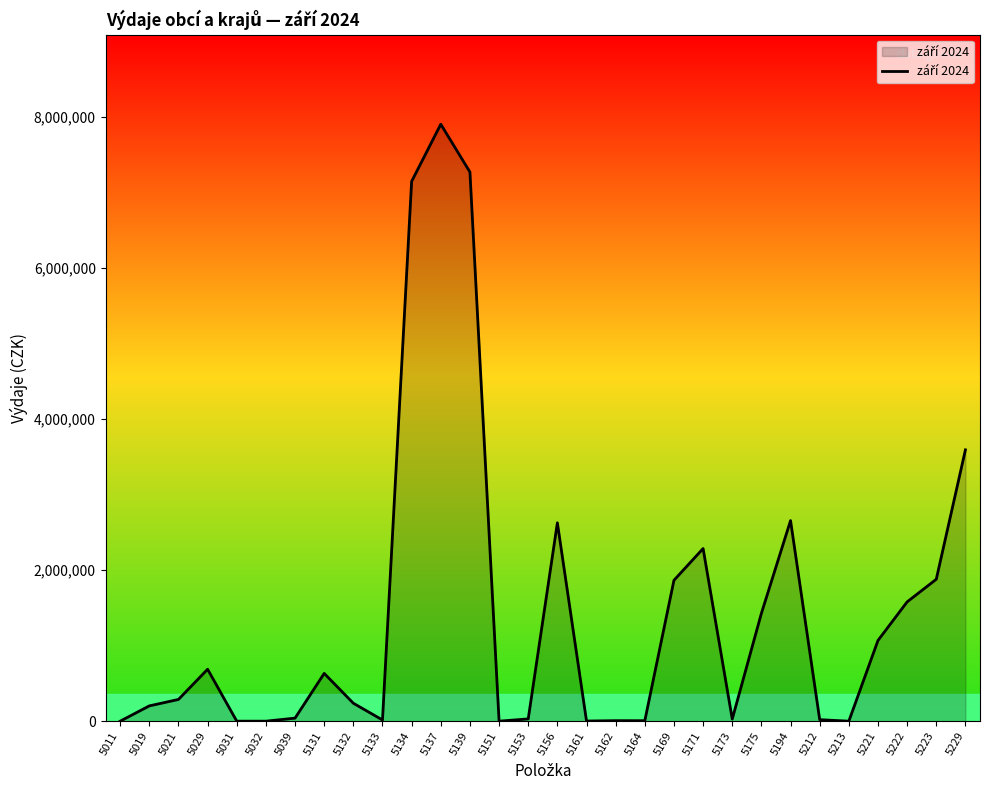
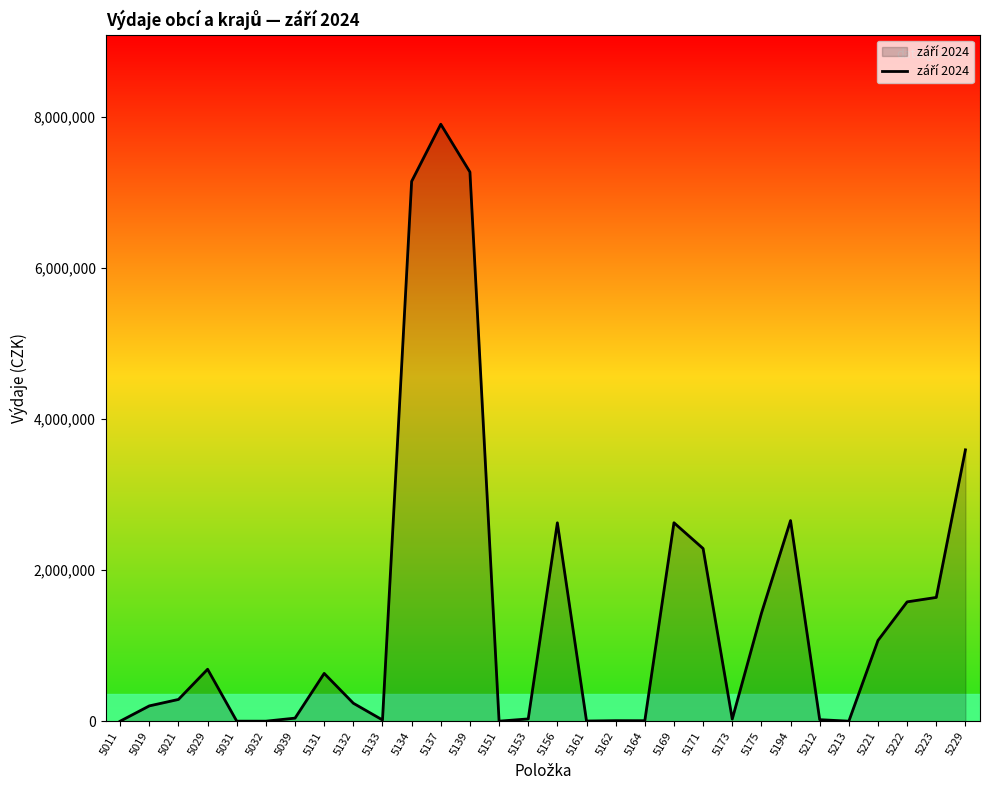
  {
    "5029": "700,000",
    "5131": "600,000",
    "5134": "7,100,000",
    "5137": "7,900,000",
    "5139": "7,300,000",
    "5156": "2,600,000",
-   "5169": "1,900,000",
+   "5169": "2,600,000",
    "5171": "2,300,000",
    "5175": "1,400,000",
    "5194": "2,700,000",
    "5221": "1,100,000",
    "5222": "1,600,000",
-   "5223": "1,900,000",
+   "5223": "1,600,000",
    "5229": "3,600,000"
  }
